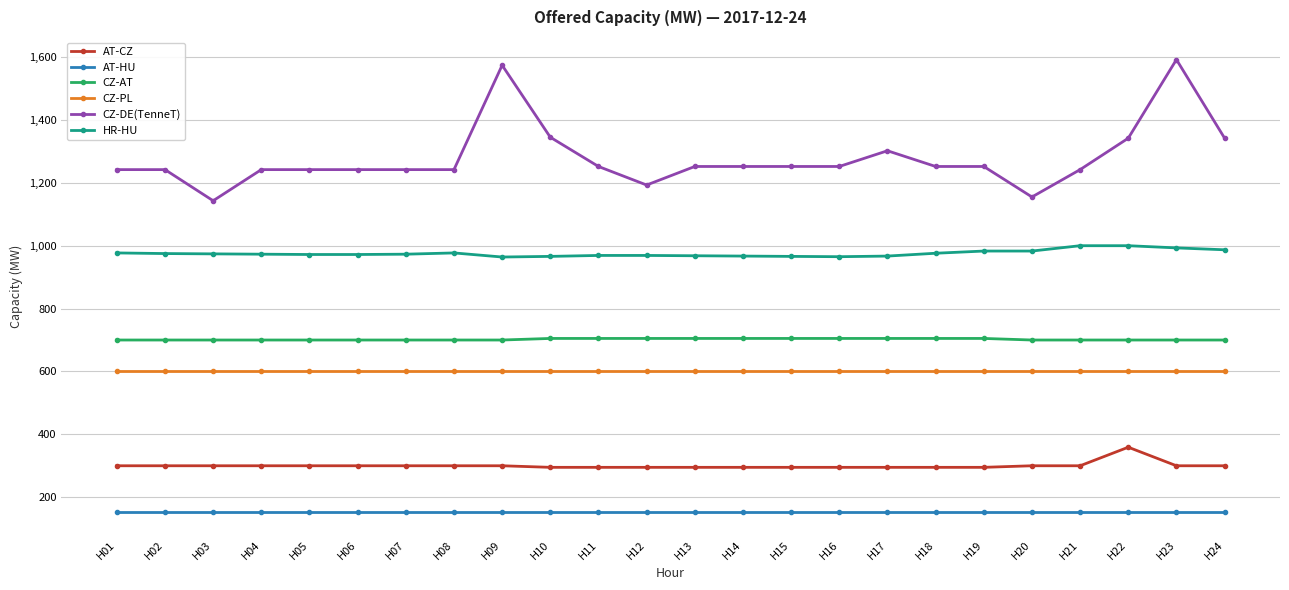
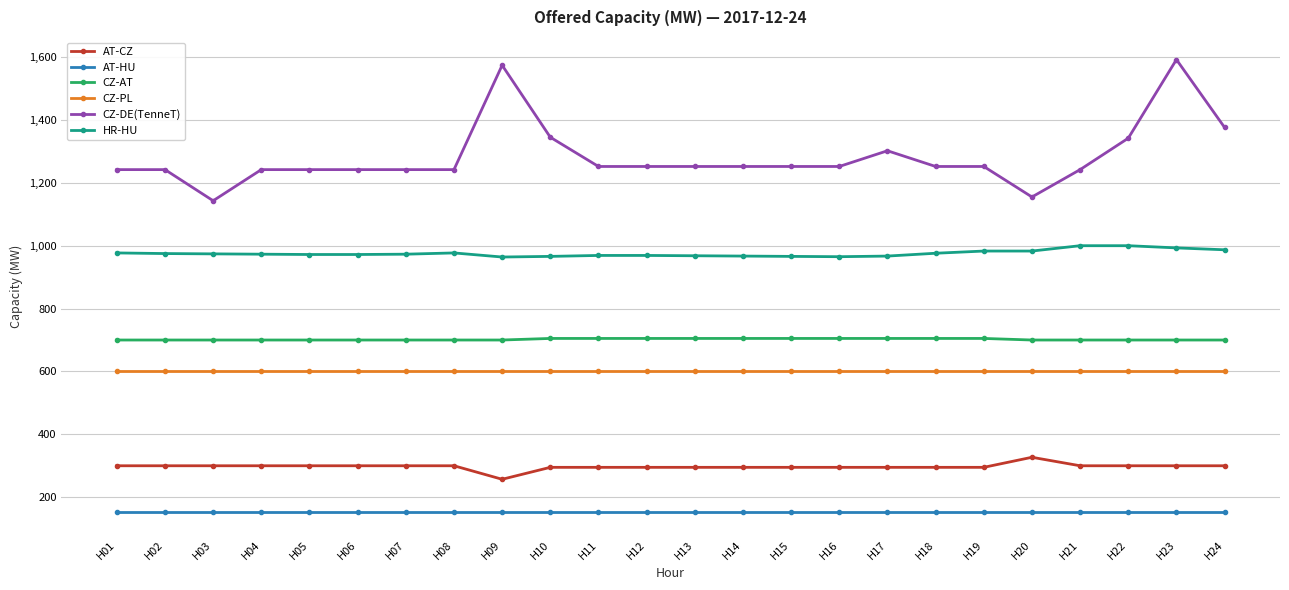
  {
    "AT-CZ": {
      "H01": "300",
      "H02": "300",
      "H03": "300",
      "H04": "300",
      "H05": "300",
      "H06": "300",
      "H07": "300",
      "H08": "300",
-     "H09": "300",
+     "H09": "260",
      "H10": "300",
      "H11": "300",
      "H12": "300",
      "H13": "300",
      "H14": "300",
      "H15": "300",
      "H16": "300",
      "H17": "300",
      "H18": "300",
      "H19": "300",
-     "H20": "300",
+     "H20": "330",
      "H21": "300",
-     "H22": "360",
+     "H22": "300",
      "H23": "300",
      "H24": "300"
    },
    "AT-HU": {
      "H01": "150",
      "H02": "150",
      "H03": "150",
      "H04": "150",
      "H05": "150",
      "H06": "150",
      "H07": "150",
      "H08": "150",
      "H09": "150",
      "H10": "150",
      "H11": "150",
      "H12": "150",
      "H13": "150",
      "H14": "150",
      "H15": "150",
      "H16": "150",
      "H17": "150",
      "H18": "150",
      "H19": "150",
      "H20": "150",
      "H21": "150",
      "H22": "150",
      "H23": "150",
      "H24": "150"
    },
    "CZ-PL": {
      "H01": "600",
      "H02": "600",
      "H03": "600",
      "H04": "600",
      "H05": "600",
      "H06": "600",
      "H07": "600",
      "H08": "600",
      "H09": "600",
      "H10": "600",
      "H11": "600",
      "H12": "600",
      "H13": "600",
      "H14": "600",
      "H15": "600",
      "H16": "600",
      "H17": "600",
      "H18": "600",
      "H19": "600",
      "H20": "600",
      "H21": "600",
      "H22": "600",
      "H23": "600",
      "H24": "600"
    },
    "CZ-DE(TenneT)": {
      "H01": "1,240",
      "H02": "1,240",
      "H03": "1,140",
      "H04": "1,240",
      "H05": "1,240",
      "H06": "1,240",
      "H07": "1,240",
      "H08": "1,240",
      "H09": "1,570",
      "H10": "1,350",
      "H11": "1,250",
-     "H12": "1,190",
+     "H12": "1,250",
      "H13": "1,250",
      "H14": "1,250",
      "H15": "1,250",
      "H16": "1,250",
      "H17": "1,300",
      "H18": "1,250",
      "H19": "1,250",
      "H20": "1,160",
      "H21": "1,240",
      "H22": "1,340",
      "H23": "1,590",
-     "H24": "1,340"
+     "H24": "1,380"
    }
  }
